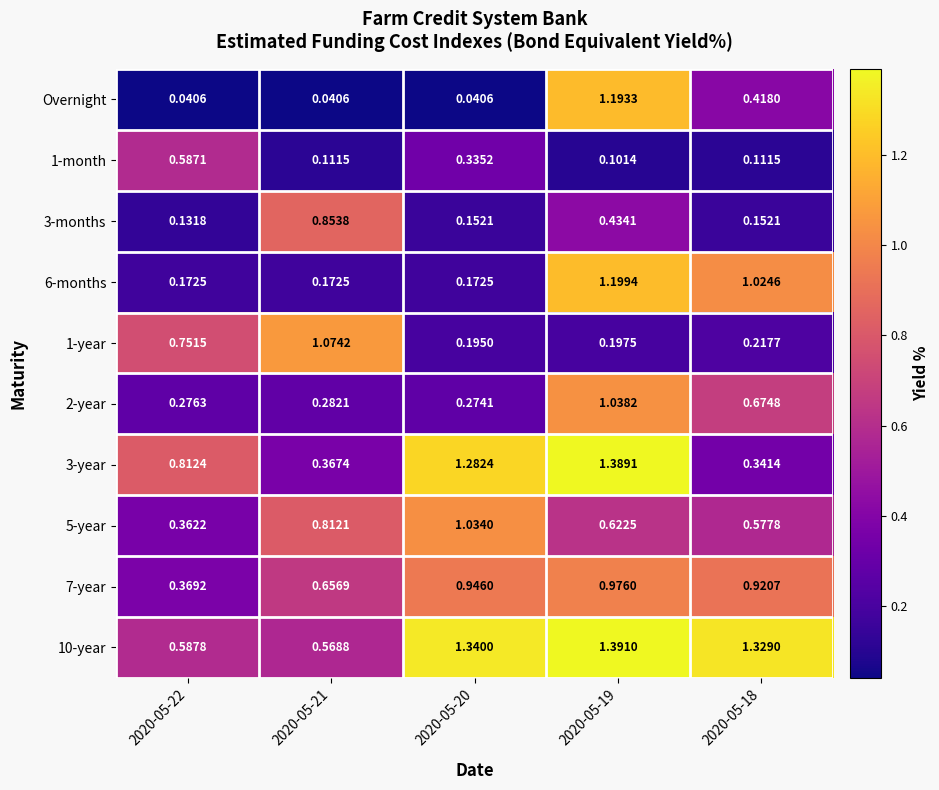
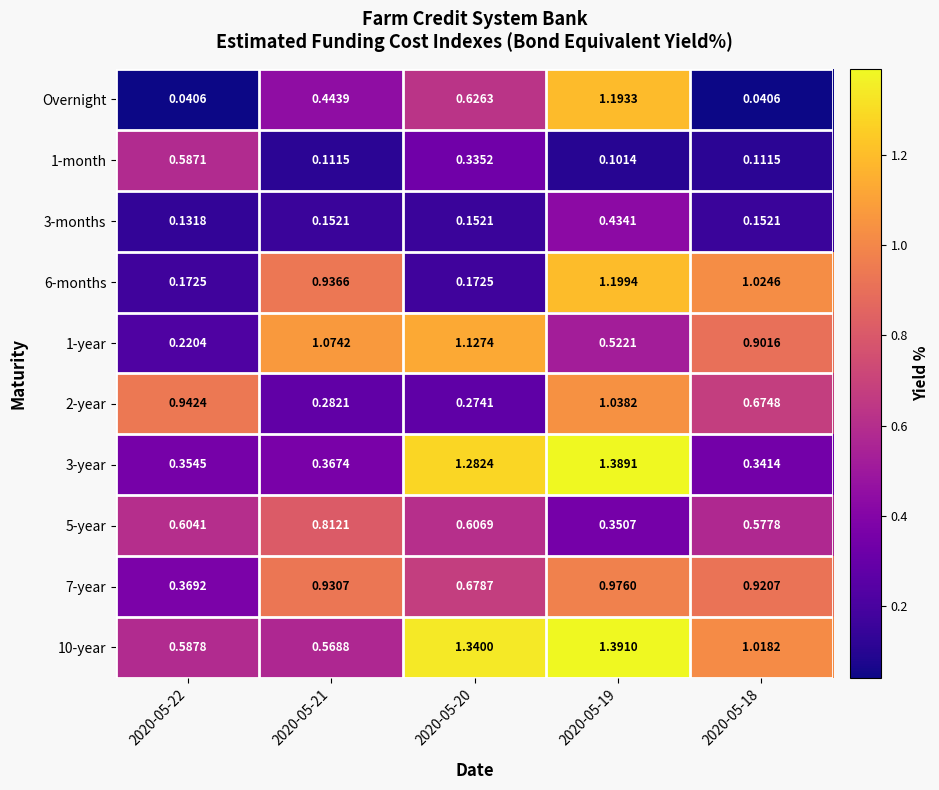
  {
    "Overnight": {
      "2020-05-22": 0.0406,
-     "2020-05-21": 0.0406,
-     "2020-05-20": 0.0406,
+     "2020-05-21": 0.4439,
+     "2020-05-20": 0.6263,
      "2020-05-19": 1.1933,
-     "2020-05-18": 0.4180
+     "2020-05-18": 0.0406
    },
    "1-month": {
      "2020-05-22": 0.5871,
      "2020-05-21": 0.1115,
      "2020-05-20": 0.3352,
      "2020-05-19": 0.1014,
      "2020-05-18": 0.1115
    },
    "3-months": {
      "2020-05-22": 0.1318,
-     "2020-05-21": 0.8538,
+     "2020-05-21": 0.1521,
      "2020-05-20": 0.1521,
      "2020-05-19": 0.4341,
      "2020-05-18": 0.1521
    },
    "6-months": {
      "2020-05-22": 0.1725,
-     "2020-05-21": 0.1725,
+     "2020-05-21": 0.9366,
      "2020-05-20": 0.1725,
      "2020-05-19": 1.1994,
      "2020-05-18": 1.0246
    },
    "1-year": {
-     "2020-05-22": 0.7515,
+     "2020-05-22": 0.2204,
      "2020-05-21": 1.0742,
-     "2020-05-20": 0.1950,
-     "2020-05-19": 0.1975,
-     "2020-05-18": 0.2177
+     "2020-05-20": 1.1274,
+     "2020-05-19": 0.5221,
+     "2020-05-18": 0.9016
    },
    "2-year": {
-     "2020-05-22": 0.2763,
+     "2020-05-22": 0.9424,
      "2020-05-21": 0.2821,
      "2020-05-20": 0.2741,
      "2020-05-19": 1.0382,
      "2020-05-18": 0.6748
    },
    "3-year": {
-     "2020-05-22": 0.8124,
+     "2020-05-22": 0.3545,
      "2020-05-21": 0.3674,
      "2020-05-20": 1.2824,
      "2020-05-19": 1.3891,
      "2020-05-18": 0.3414
    },
    "5-year": {
-     "2020-05-22": 0.3622,
+     "2020-05-22": 0.6041,
      "2020-05-21": 0.8121,
-     "2020-05-20": 1.0340,
-     "2020-05-19": 0.6225,
+     "2020-05-20": 0.6069,
+     "2020-05-19": 0.3507,
      "2020-05-18": 0.5778
    },
    "7-year": {
      "2020-05-22": 0.3692,
-     "2020-05-21": 0.6569,
-     "2020-05-20": 0.9460,
+     "2020-05-21": 0.9307,
+     "2020-05-20": 0.6787,
      "2020-05-19": 0.9760,
      "2020-05-18": 0.9207
    },
    "10-year": {
      "2020-05-22": 0.5878,
      "2020-05-21": 0.5688,
      "2020-05-20": 1.3400,
      "2020-05-19": 1.3910,
-     "2020-05-18": 1.3290
+     "2020-05-18": 1.0182
    }
  }
